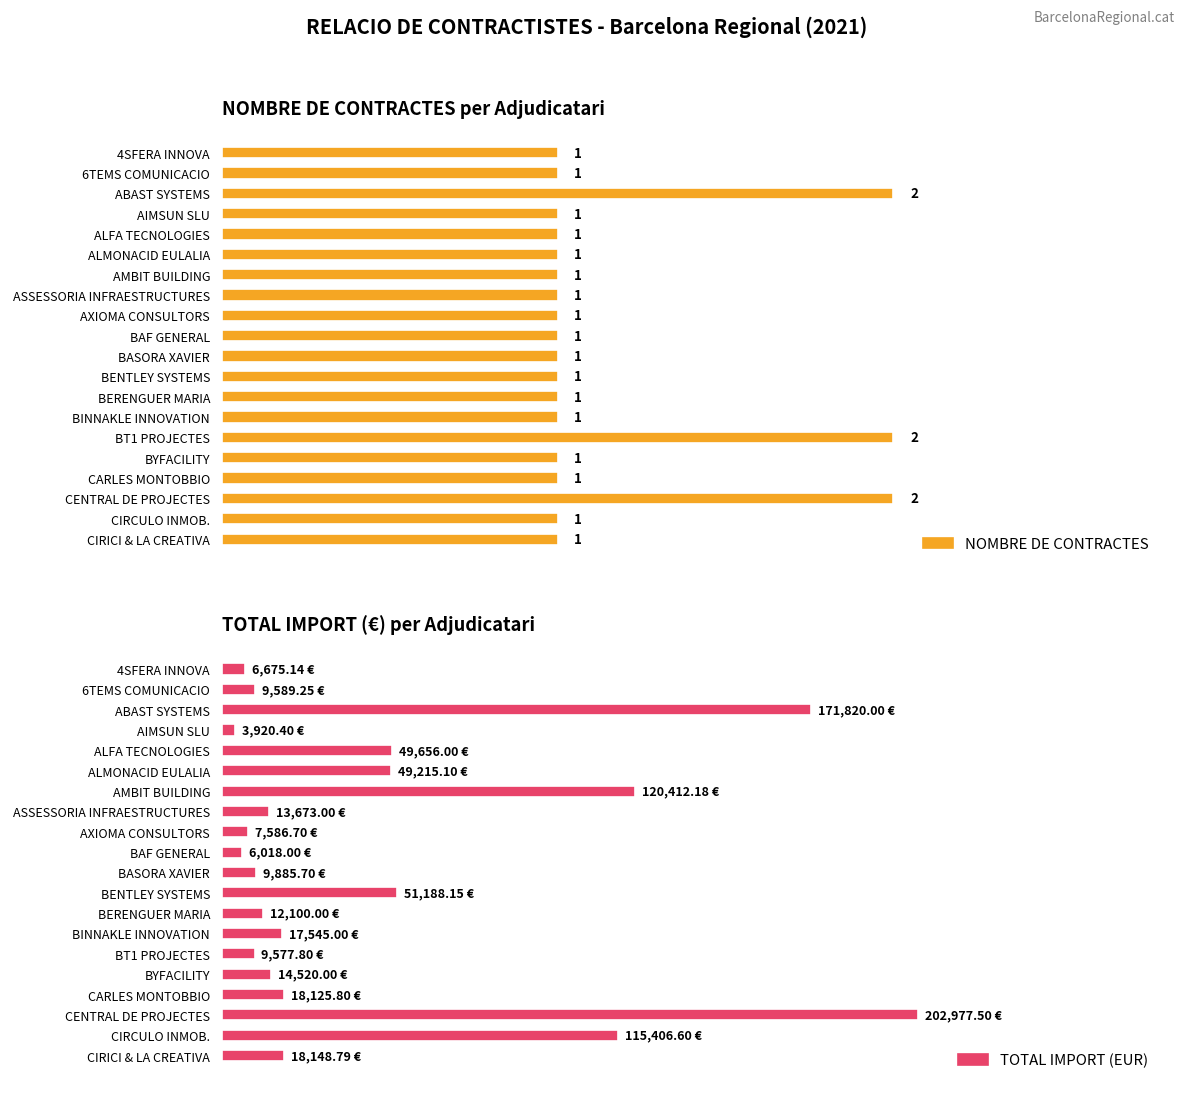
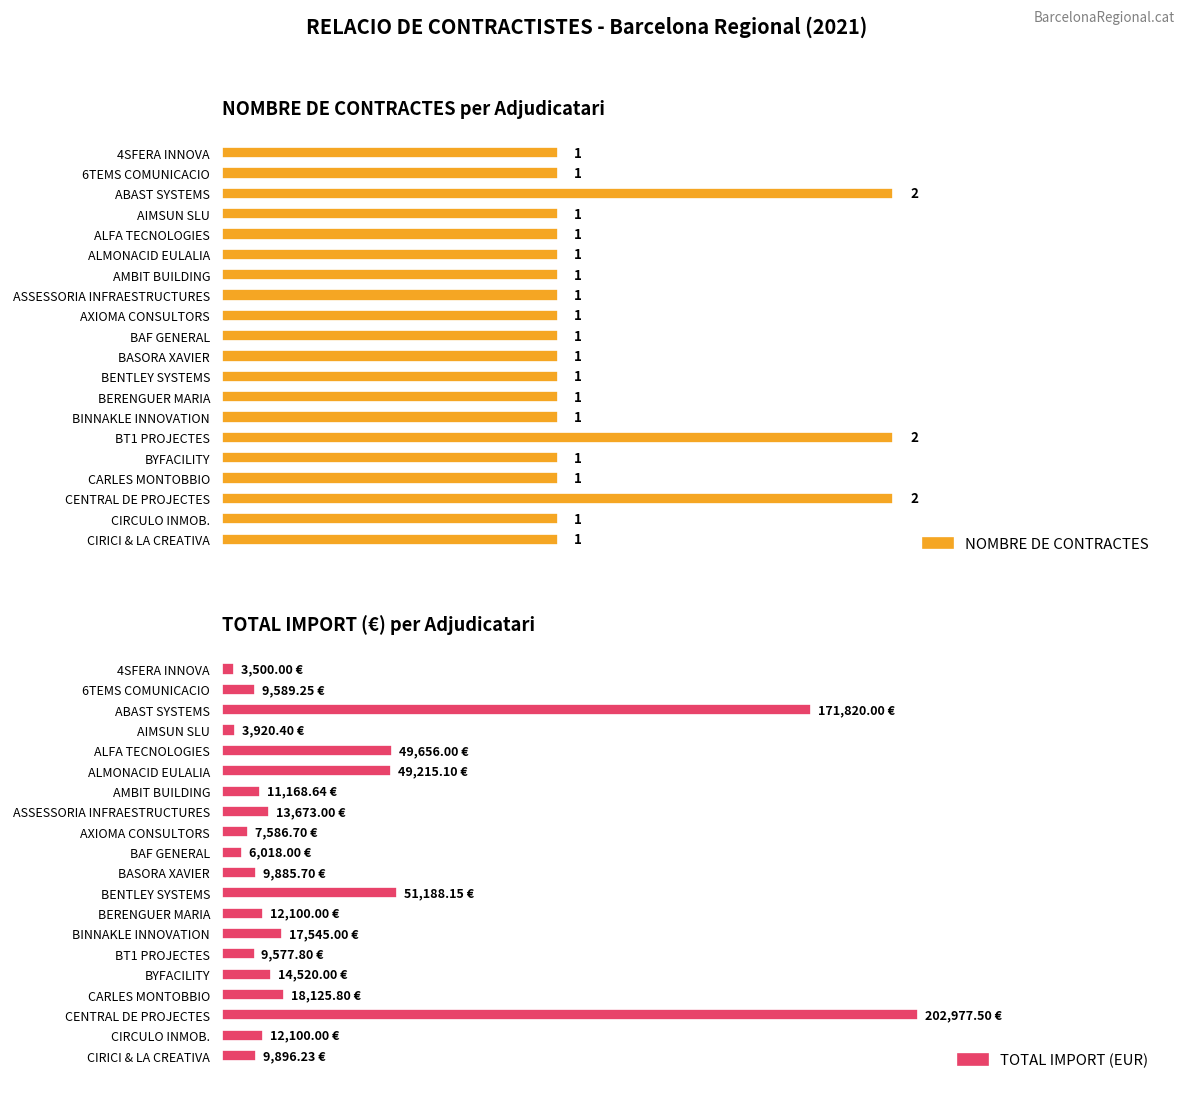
  {
    "NOMBRE DE CONTRACTES per Adjudicatari": {
      "4SFERA INNOVA": "1",
      "6TEMS COMUNICACIO": "1",
      "ABAST SYSTEMS": "2",
      "AIMSUN SLU": "1",
      "ALFA TECNOLOGIES": "1",
      "ALMONACID EULALIA": "1",
      "AMBIT BUILDING": "1",
      "ASSESSORIA INFRAESTRUCTURES": "1",
      "AXIOMA CONSULTORS": "1",
      "BAF GENERAL": "1",
      "BASORA XAVIER": "1",
      "BENTLEY SYSTEMS": "1",
      "BERENGUER MARIA": "1",
      "BINNAKLE INNOVATION": "1",
      "BT1 PROJECTES": "2",
      "BYFACILITY": "1",
      "CARLES MONTOBBIO": "1",
      "CENTRAL DE PROJECTES": "2",
      "CIRCULO INMOB.": "1",
      "CIRICI & LA CREATIVA": "1"
    },
    "TOTAL IMPORT (€) per Adjudicatari": {
-     "4SFERA INNOVA": "6,675.14",
+     "4SFERA INNOVA": "3,500.00",
      "6TEMS COMUNICACIO": "9,589.25",
      "ABAST SYSTEMS": "171,820.00",
      "AIMSUN SLU": "3,920.40",
      "ALFA TECNOLOGIES": "49,656.00",
      "ALMONACID EULALIA": "49,215.10",
-     "AMBIT BUILDING": "120,412.18",
+     "AMBIT BUILDING": "11,168.64",
      "ASSESSORIA INFRAESTRUCTURES": "13,673.00",
      "AXIOMA CONSULTORS": "7,586.70",
      "BAF GENERAL": "6,018.00",
      "BASORA XAVIER": "9,885.70",
      "BENTLEY SYSTEMS": "51,188.15",
      "BERENGUER MARIA": "12,100.00",
      "BINNAKLE INNOVATION": "17,545.00",
      "BT1 PROJECTES": "9,577.80",
      "BYFACILITY": "14,520.00",
      "CARLES MONTOBBIO": "18,125.80",
      "CENTRAL DE PROJECTES": "202,977.50",
-     "CIRCULO INMOB.": "115,406.60",
-     "CIRICI & LA CREATIVA": "18,148.79"
+     "CIRCULO INMOB.": "12,100.00",
+     "CIRICI & LA CREATIVA": "9,896.23"
    }
  }
